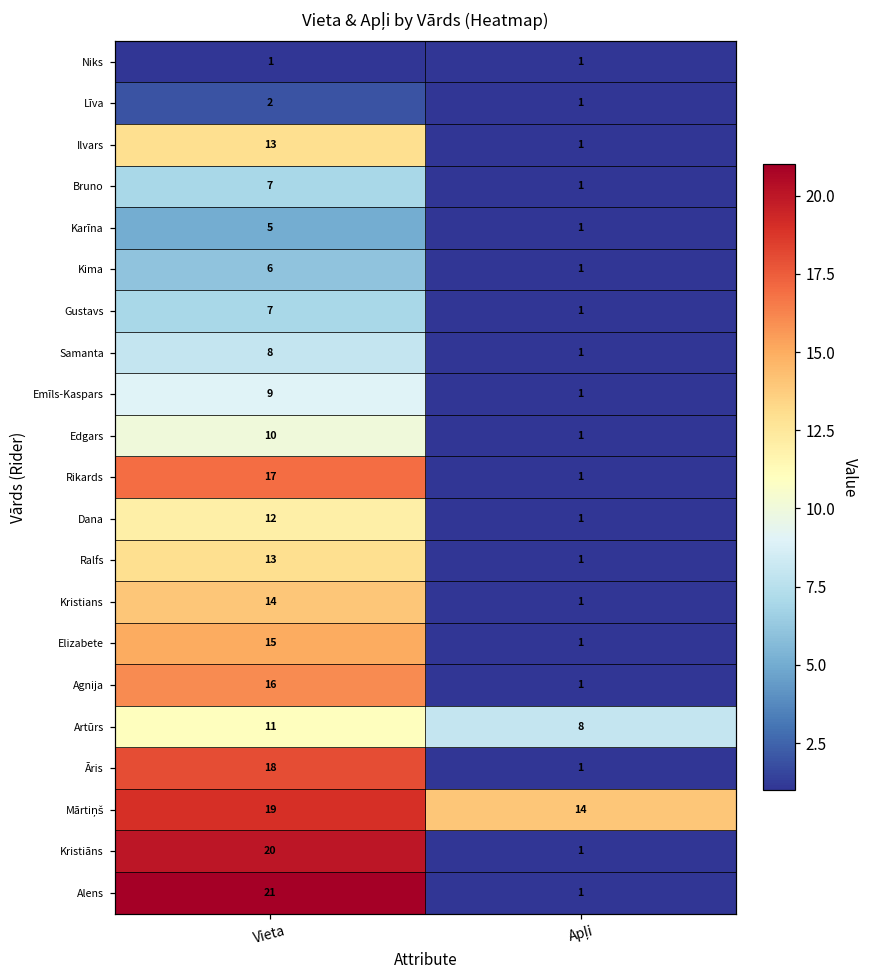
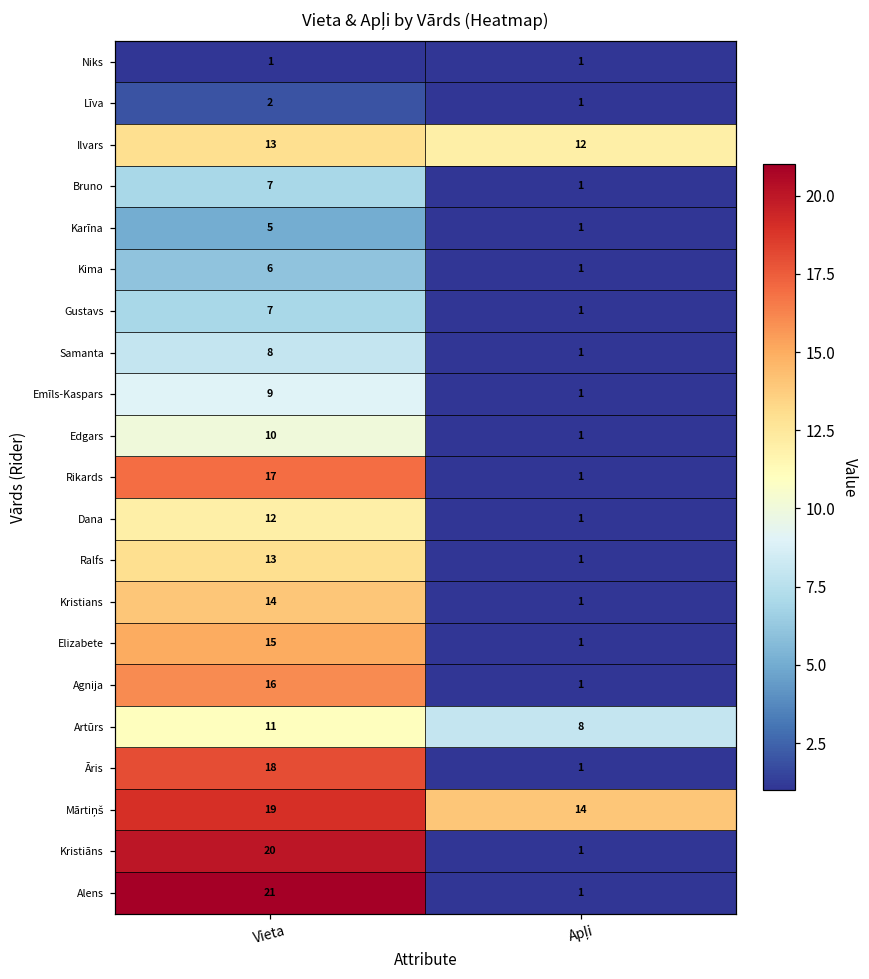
  {
    "Niks": {
      "Vieta": 1,
      "Apļi": 1
    },
    "Līva": {
      "Vieta": 2,
      "Apļi": 1
    },
    "Ilvars": {
      "Vieta": 13,
-     "Apļi": 1
+     "Apļi": 12
    },
    "Bruno": {
      "Vieta": 7,
      "Apļi": 1
    },
    "Karīna": {
      "Vieta": 5,
      "Apļi": 1
    },
    "Kima": {
      "Vieta": 6,
      "Apļi": 1
    },
    "Gustavs": {
      "Vieta": 7,
      "Apļi": 1
    },
    "Samanta": {
      "Vieta": 8,
      "Apļi": 1
    },
    "Emīls-Kaspars": {
      "Vieta": 9,
      "Apļi": 1
    },
    "Edgars": {
      "Vieta": 10,
      "Apļi": 1
    },
    "Rikards": {
      "Vieta": 17,
      "Apļi": 1
    },
    "Dana": {
      "Vieta": 12,
      "Apļi": 1
    },
    "Ralfs": {
      "Vieta": 13,
      "Apļi": 1
    },
    "Kristians": {
      "Vieta": 14,
      "Apļi": 1
    },
    "Elizabete": {
      "Vieta": 15,
      "Apļi": 1
    },
    "Agnija": {
      "Vieta": 16,
      "Apļi": 1
    },
    "Artūrs": {
      "Vieta": 11,
      "Apļi": 8
    },
    "Āris": {
      "Vieta": 18,
      "Apļi": 1
    },
    "Mārtiņš": {
      "Vieta": 19,
      "Apļi": 14
    },
    "Kristiāns": {
      "Vieta": 20,
      "Apļi": 1
    },
    "Alens": {
      "Vieta": 21,
      "Apļi": 1
    }
  }
